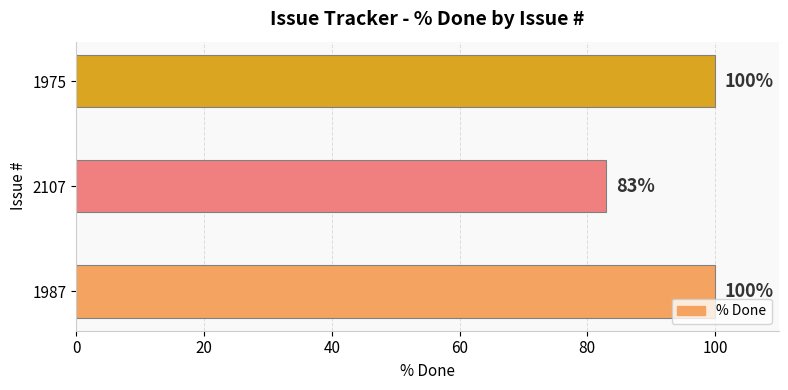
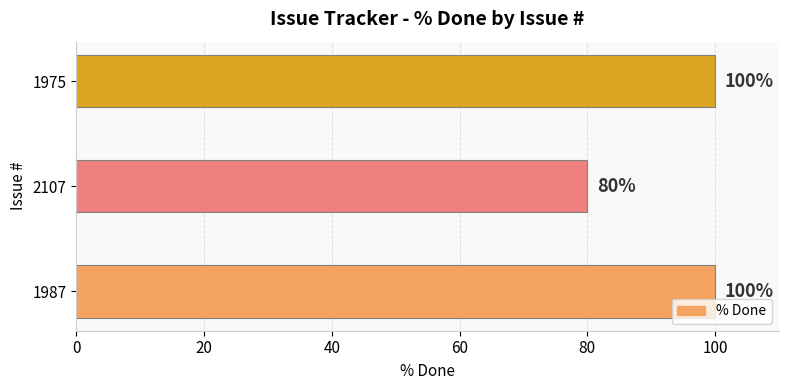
  {
    "1975": "100%",
-   "2107": "83%"
+   "2107": "80%"
  }
